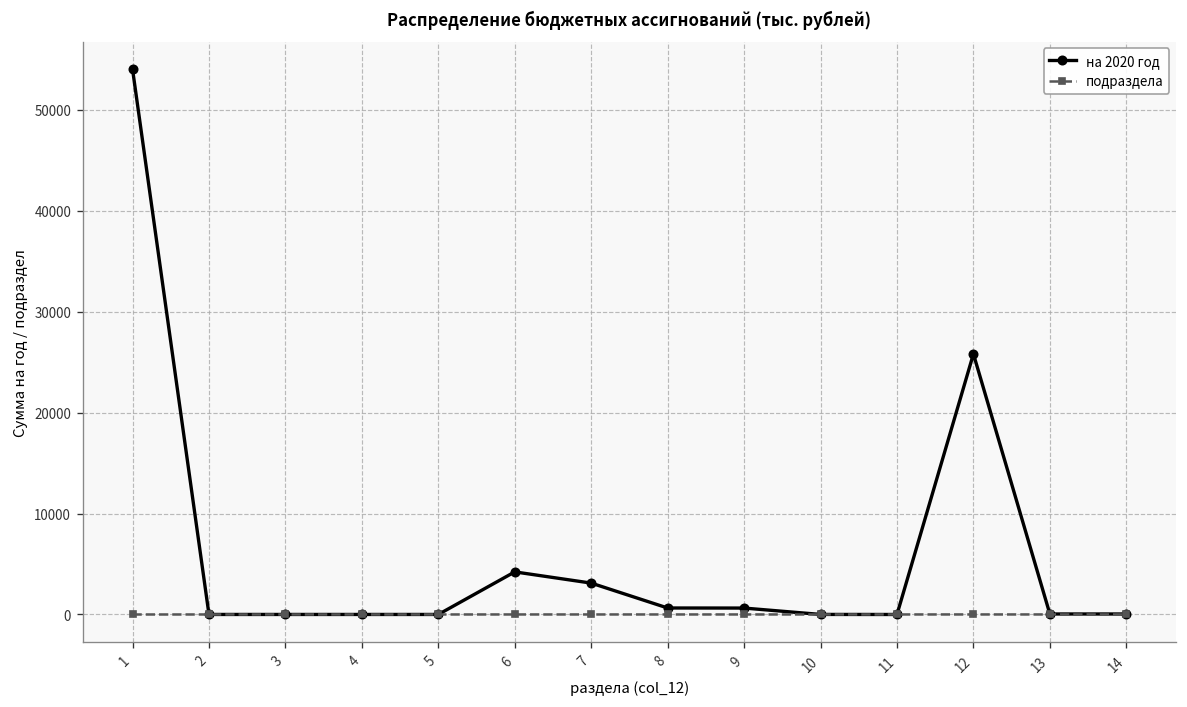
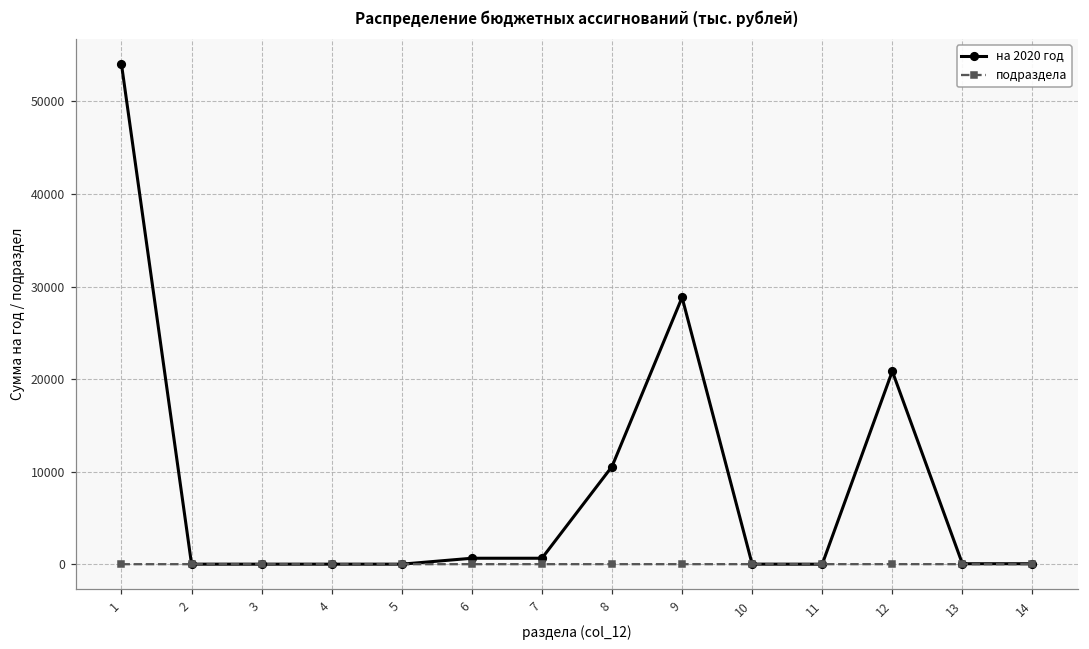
  {
    "на 2020 год": {
      "1": 54000,
-     "6": 4000,
-     "7": 3000,
-     "8": 1000,
-     "9": 1000,
-     "12": 26000
+     "6": 1000,
+     "7": 1000,
+     "8": 11000,
+     "9": 29000,
+     "12": 21000
    },
    "подраздела": {
      "1": 0,
      "6": 0,
      "7": 0,
      "8": 0,
      "9": 0,
      "12": 0
    }
  }
